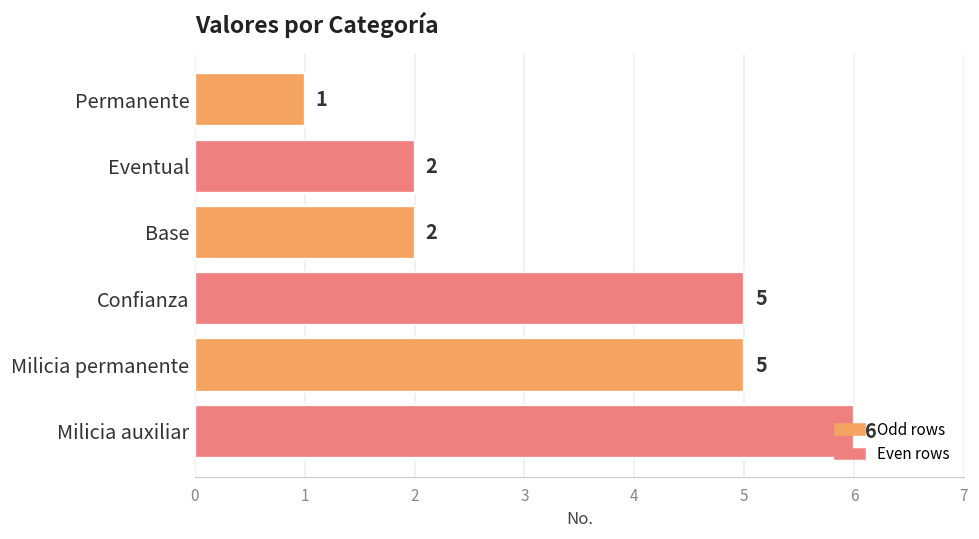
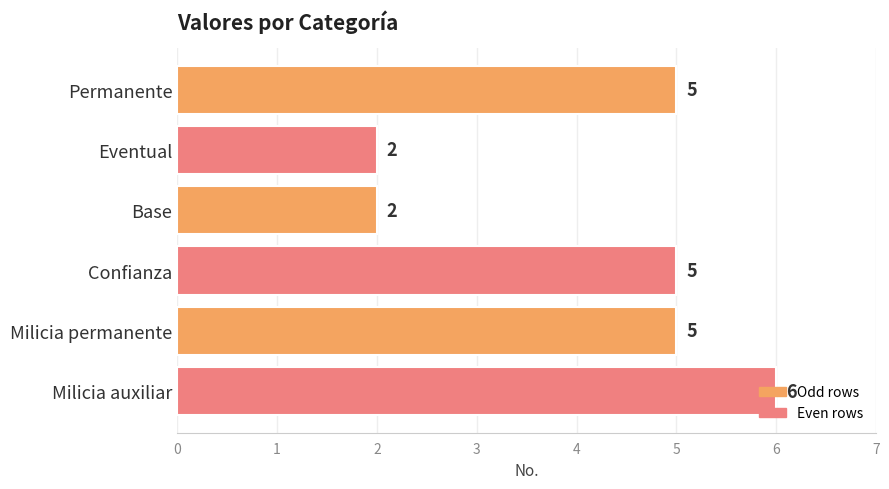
  {
-   "Permanente": 1,
+   "Permanente": 5,
    "Eventual": 2,
    "Base": 2,
    "Confianza": 5,
    "Milicia permanente": 5,
    "Milicia auxiliar": 6
  }
